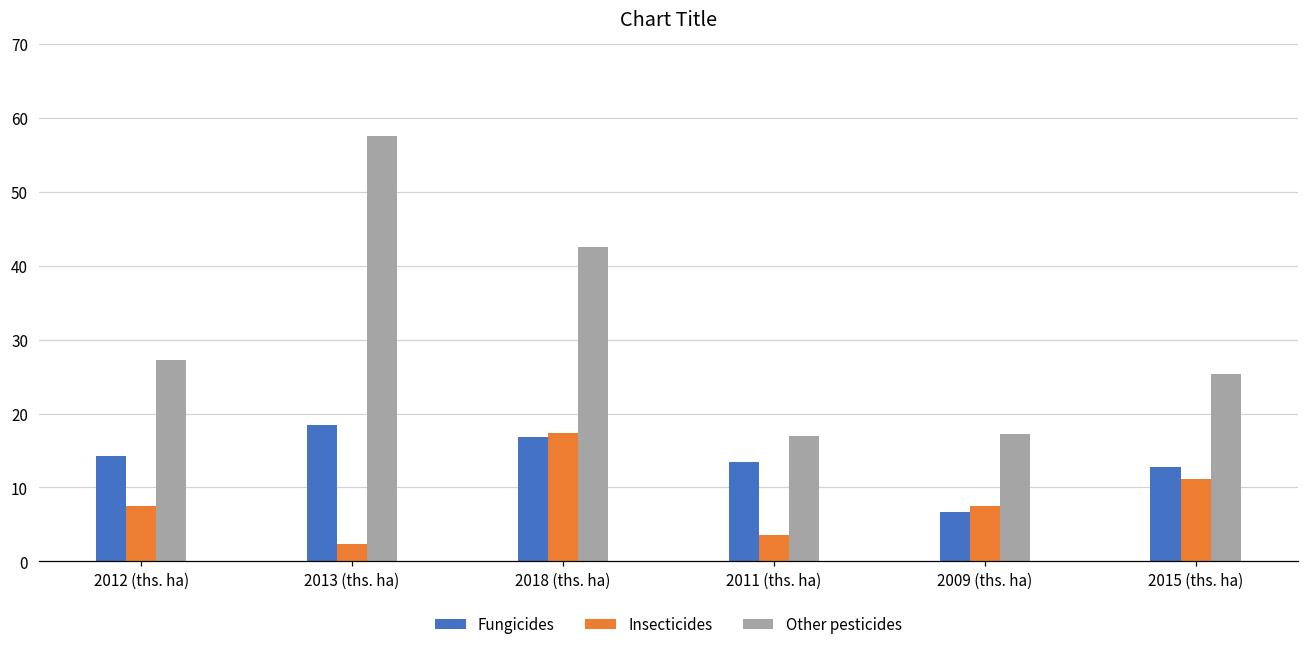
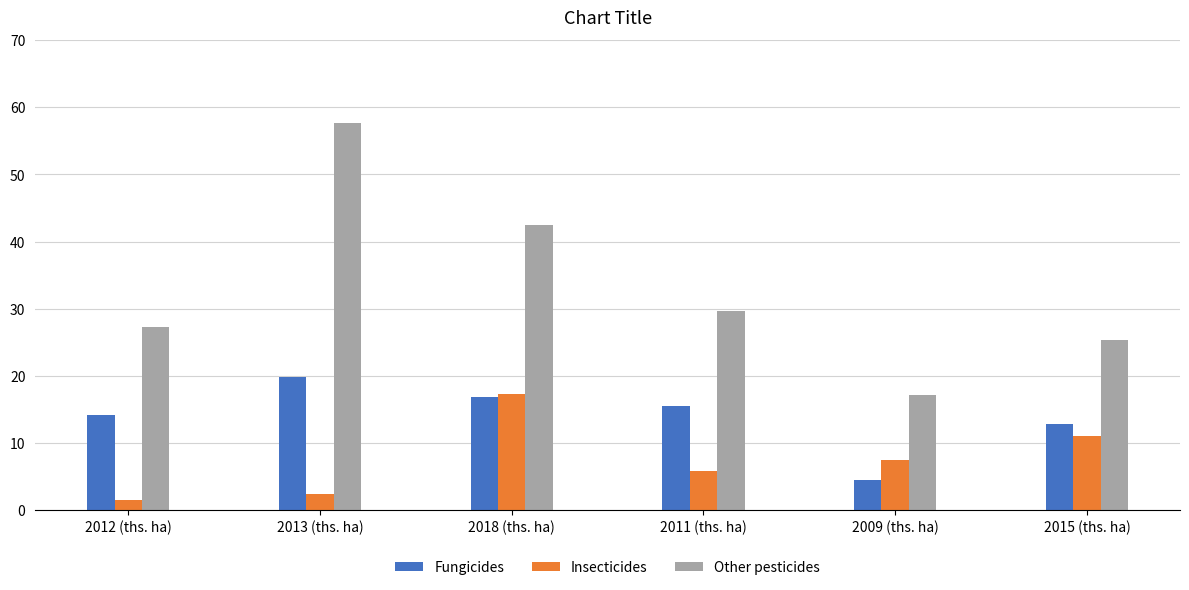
  {
    "Fungicides": {
      "2012 (ths. ha)": 14,
-     "2013 (ths. ha)": 19,
+     "2013 (ths. ha)": 20,
      "2018 (ths. ha)": 17,
-     "2011 (ths. ha)": 14,
-     "2009 (ths. ha)": 7,
+     "2011 (ths. ha)": 16,
+     "2009 (ths. ha)": 5,
      "2015 (ths. ha)": 13
    },
    "Insecticides": {
-     "2012 (ths. ha)": 8,
+     "2012 (ths. ha)": 2,
      "2013 (ths. ha)": 2,
      "2018 (ths. ha)": 17,
-     "2011 (ths. ha)": 4,
+     "2011 (ths. ha)": 6,
      "2009 (ths. ha)": 8,
      "2015 (ths. ha)": 11
    },
    "Other pesticides": {
      "2012 (ths. ha)": 27,
      "2013 (ths. ha)": 58,
      "2018 (ths. ha)": 43,
-     "2011 (ths. ha)": 17,
+     "2011 (ths. ha)": 30,
      "2009 (ths. ha)": 17,
      "2015 (ths. ha)": 25
    }
  }
